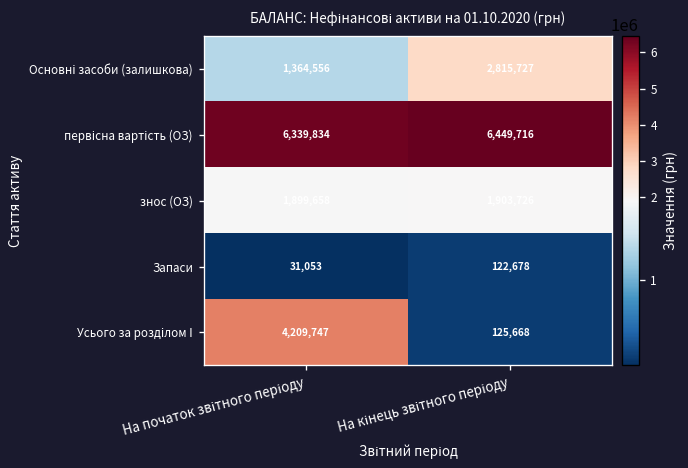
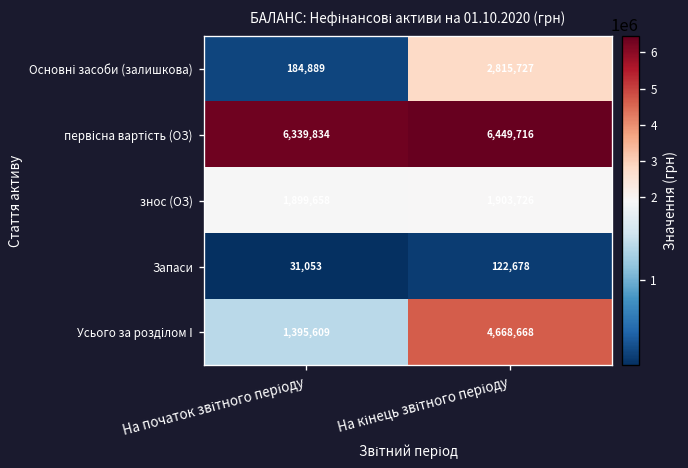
  {
    "Основні засоби (залишкова)": {
-     "На початок звітного періоду": "1,364,556",
+     "На початок звітного періоду": "184,889",
      "На кінець звітного періоду": "2,815,727"
    },
    "первісна вартість (ОЗ)": {
      "На початок звітного періоду": "6,339,834",
      "На кінець звітного періоду": "6,449,716"
    },
    "Запаси": {
      "На початок звітного періоду": "31,053",
      "На кінець звітного періоду": "122,678"
    },
    "Усього за розділом І": {
-     "На початок звітного періоду": "4,209,747",
-     "На кінець звітного періоду": "125,668"
+     "На початок звітного періоду": "1,395,609",
+     "На кінець звітного періоду": "4,668,668"
    }
  }
